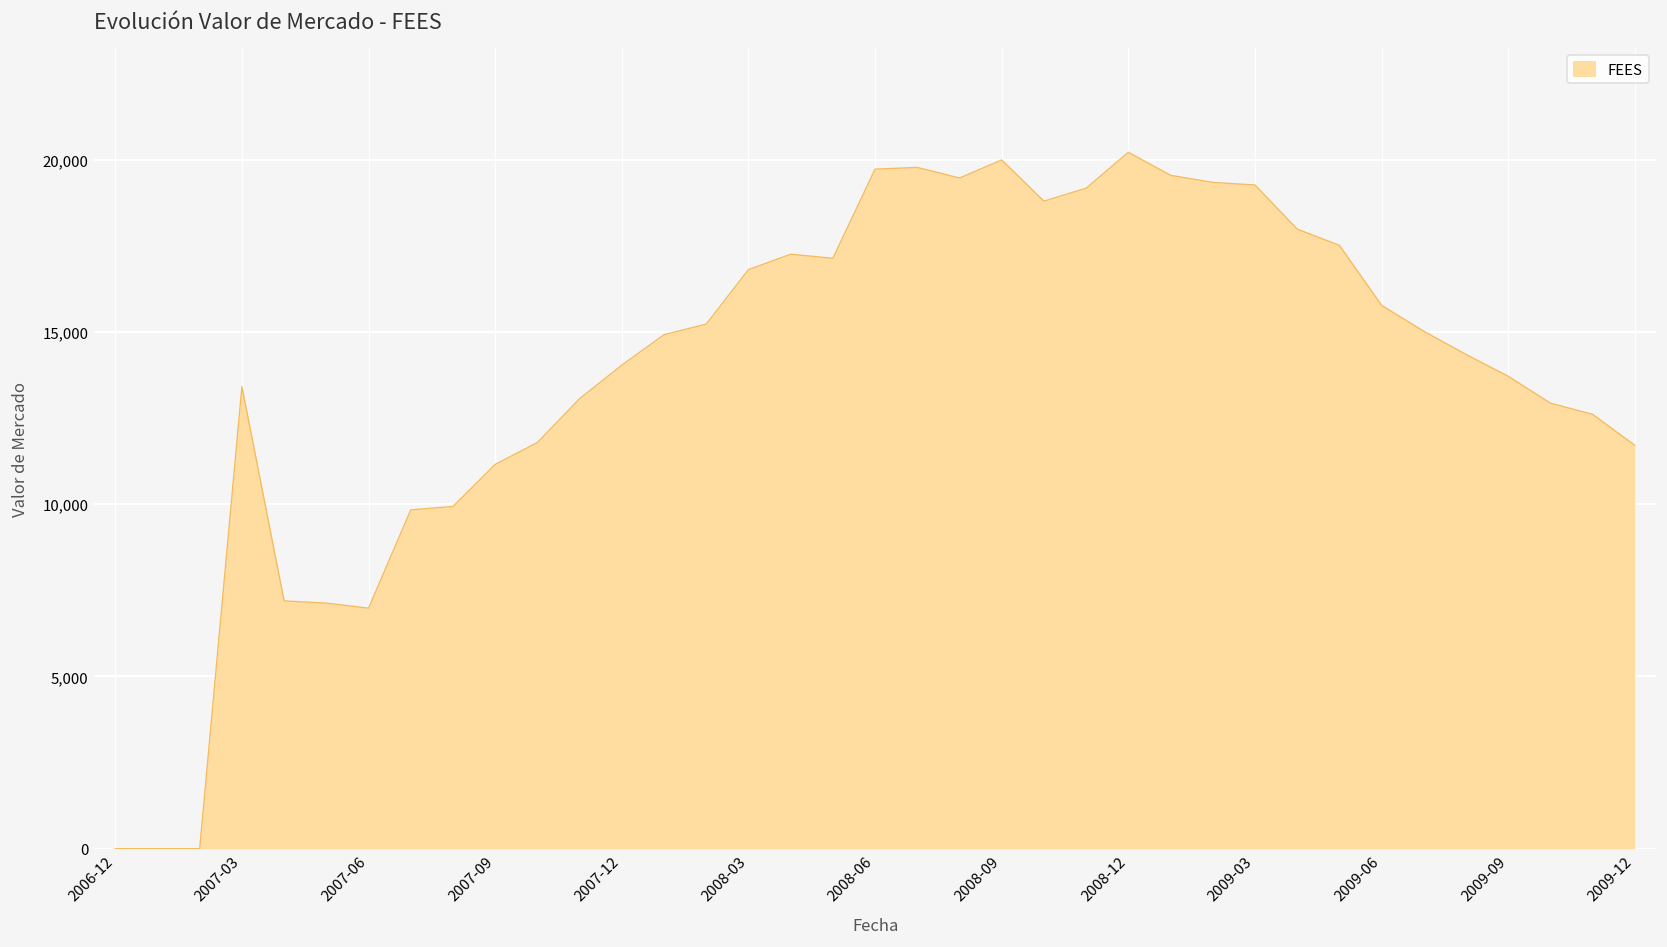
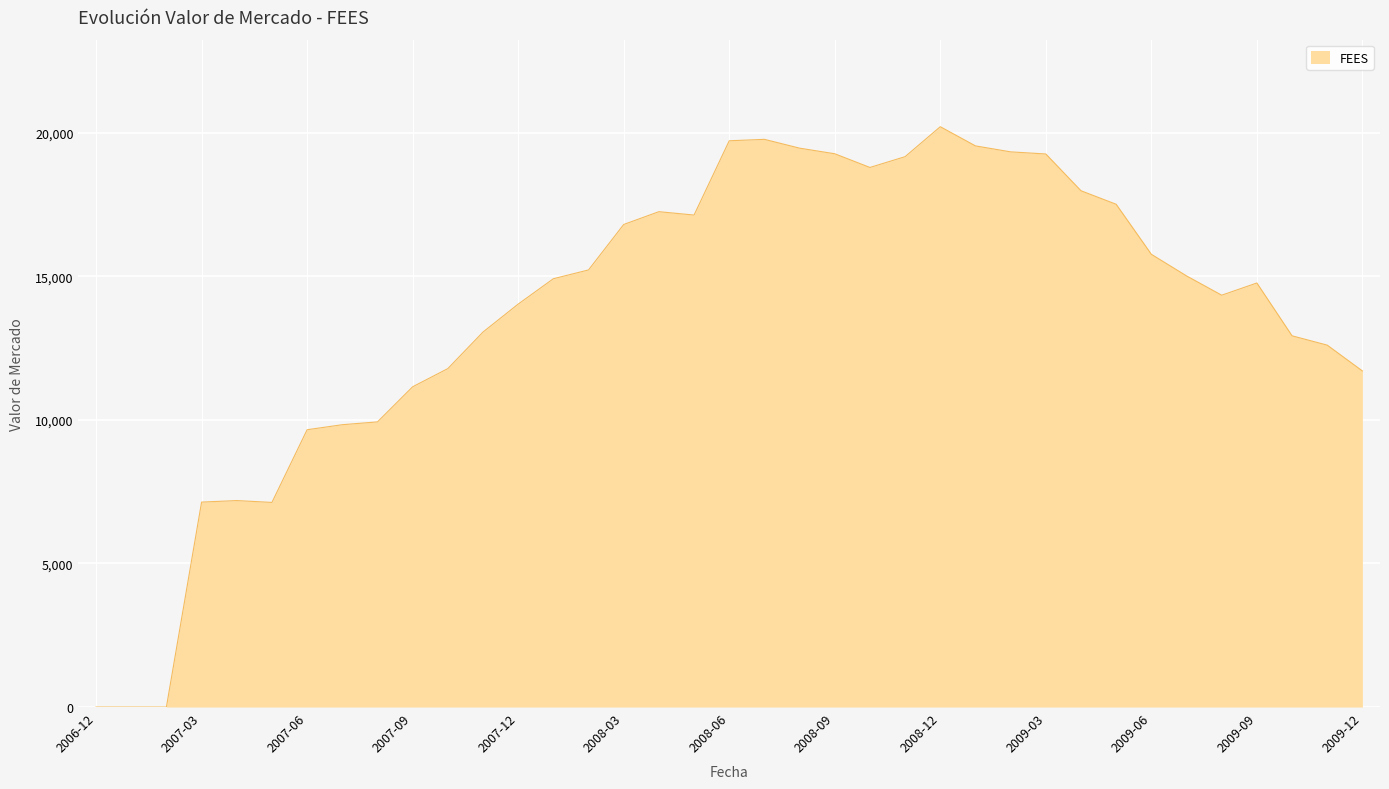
  {
    "2006-12": "0",
-   "2007-03": "13,400",
-   "2007-06": "7,000",
+   "2007-03": "7,100",
+   "2007-06": "9,700",
    "2007-09": "11,200",
    "2007-12": "14,000",
    "2008-03": "16,800",
    "2008-06": "19,700",
-   "2008-09": "20,000",
+   "2008-09": "19,300",
    "2008-12": "20,200",
    "2009-03": "19,300",
    "2009-06": "15,800",
-   "2009-09": "13,700",
+   "2009-09": "14,800",
    "2009-12": "11,700"
  }
